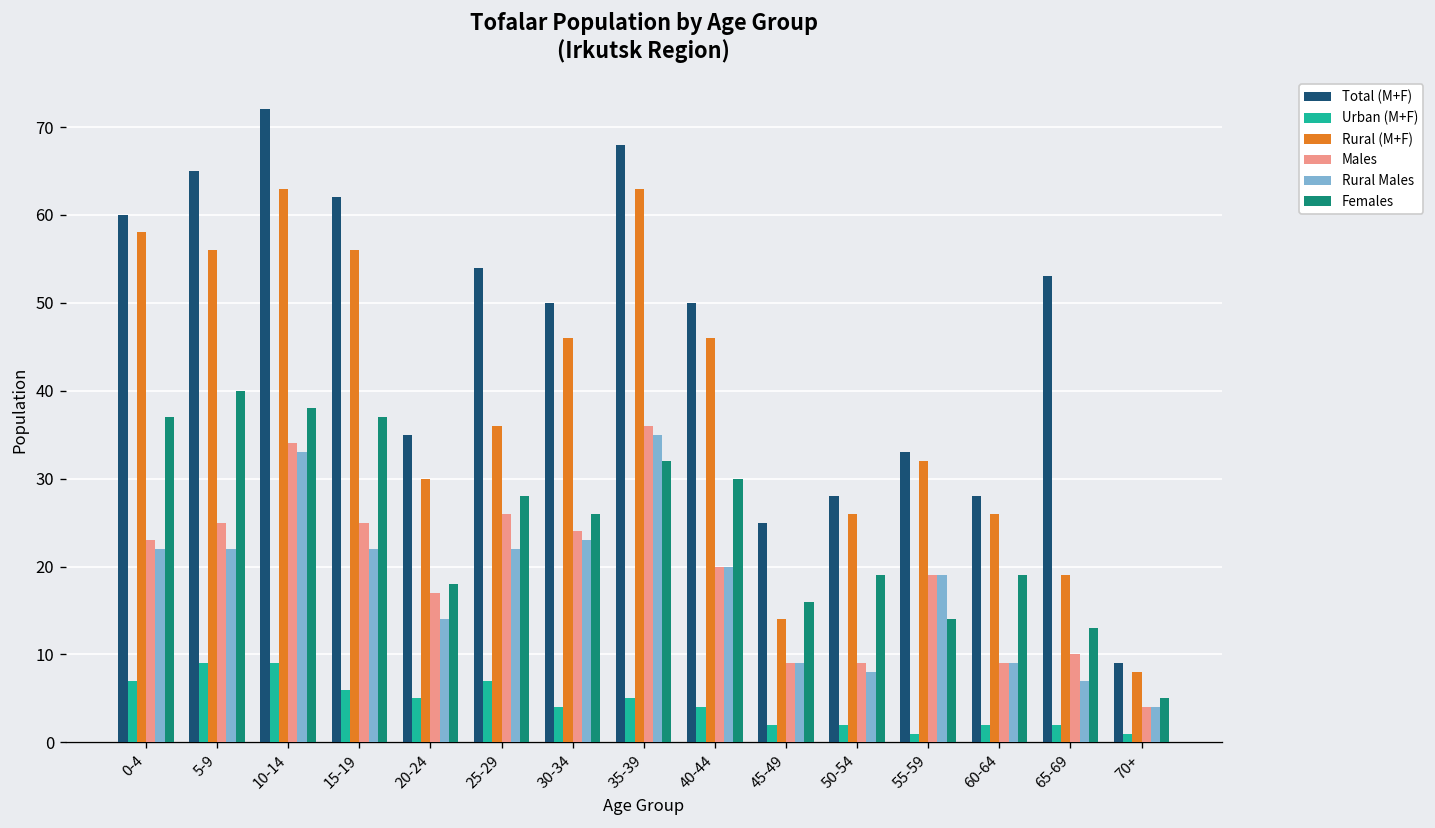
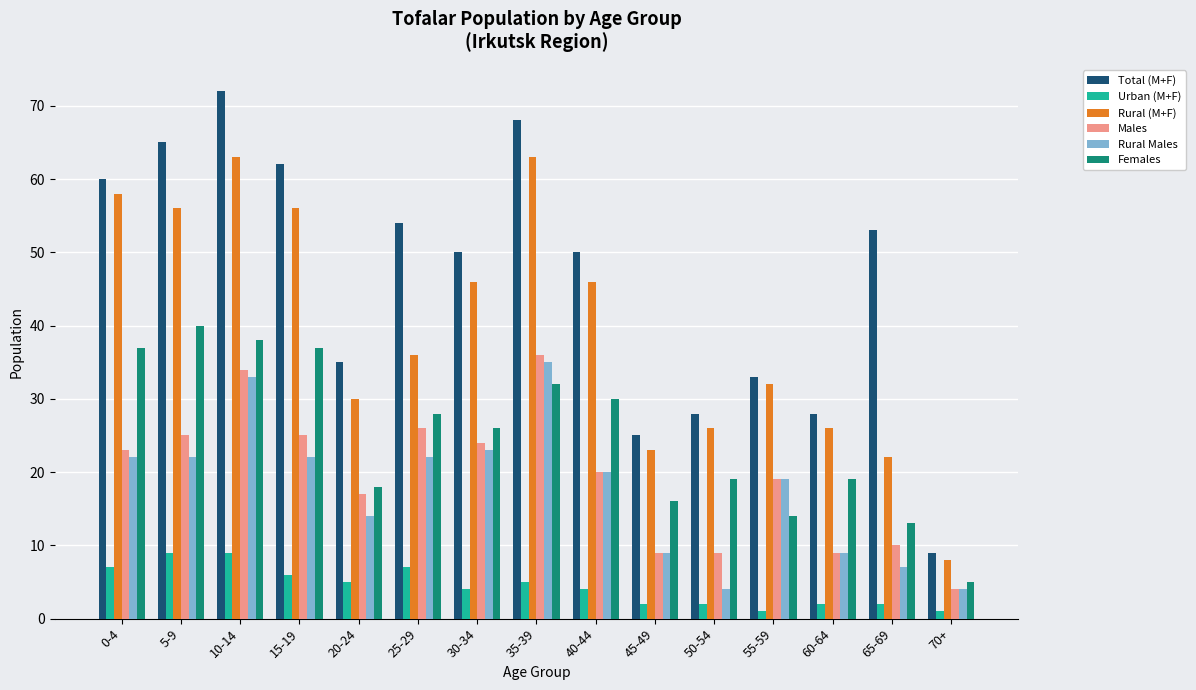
  {
    "Total (M+F)": {
      "0-4": 60,
      "5-9": 65,
      "10-14": 72,
      "15-19": 62,
      "20-24": 35,
      "25-29": 54,
      "30-34": 50,
      "35-39": 68,
      "40-44": 50,
      "45-49": 25,
      "50-54": 28,
      "55-59": 33,
      "60-64": 28,
      "65-69": 53,
      "70+": 9
    },
    "Rural (M+F)": {
      "0-4": 58,
      "5-9": 56,
      "10-14": 63,
      "15-19": 56,
      "20-24": 30,
      "25-29": 36,
      "30-34": 46,
      "35-39": 63,
      "40-44": 46,
-     "45-49": 14,
+     "45-49": 23,
      "50-54": 26,
      "55-59": 32,
      "60-64": 26,
-     "65-69": 19,
+     "65-69": 22,
      "70+": 8
    },
    "Males": {
      "0-4": 23,
      "5-9": 25,
      "10-14": 34,
      "15-19": 25,
      "20-24": 17,
      "25-29": 26,
      "30-34": 24,
      "35-39": 36,
      "40-44": 20,
      "45-49": 9,
      "50-54": 9,
      "55-59": 19,
      "60-64": 9,
      "65-69": 10,
      "70+": 4
    },
    "Rural Males": {
      "0-4": 22,
      "5-9": 22,
      "10-14": 33,
      "15-19": 22,
      "20-24": 14,
      "25-29": 22,
      "30-34": 23,
      "35-39": 35,
      "40-44": 20,
      "45-49": 9,
-     "50-54": 8,
+     "50-54": 4,
      "55-59": 19,
      "60-64": 9,
      "65-69": 7,
      "70+": 4
    }
  }
